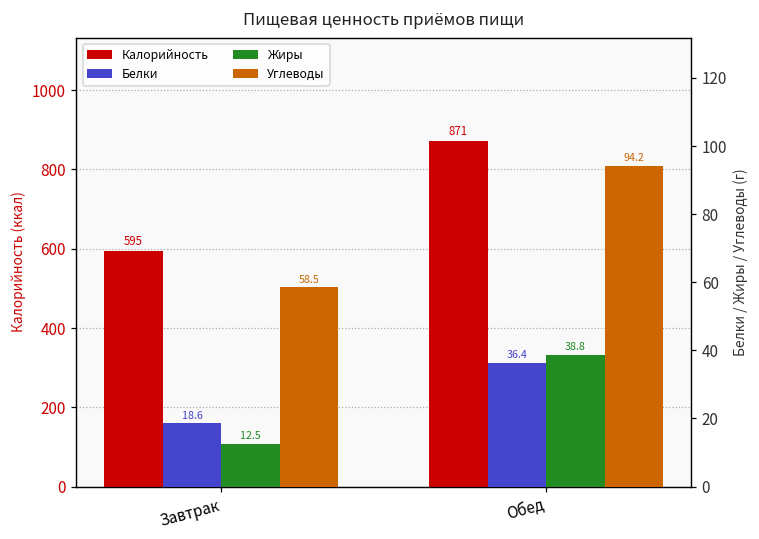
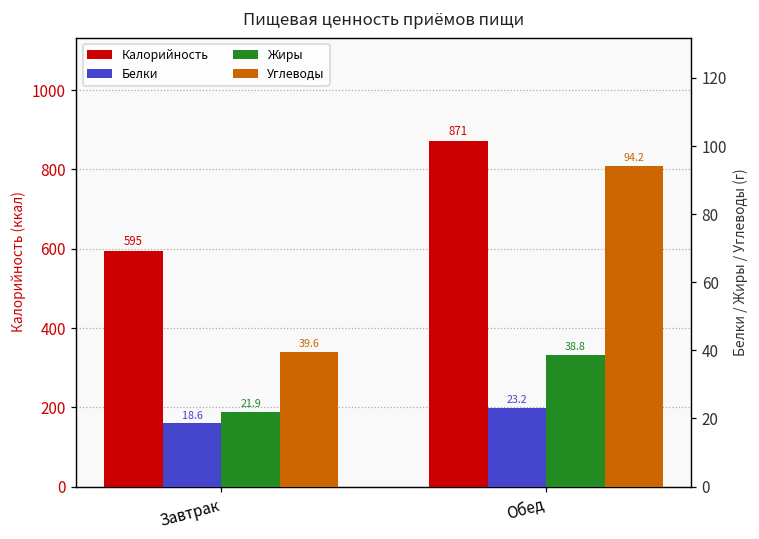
  {
    "Калорийность": {
      "Завтрак": 595,
      "Обед": 871
    },
    "Белки": {
      "Завтрак": 18.6,
-     "Обед": 36.4
+     "Обед": 23.2
    },
    "Жиры": {
-     "Завтрак": 12.5,
+     "Завтрак": 21.9,
      "Обед": 38.8
    },
    "Углеводы": {
-     "Завтрак": 58.5,
+     "Завтрак": 39.6,
      "Обед": 94.2
    }
  }
